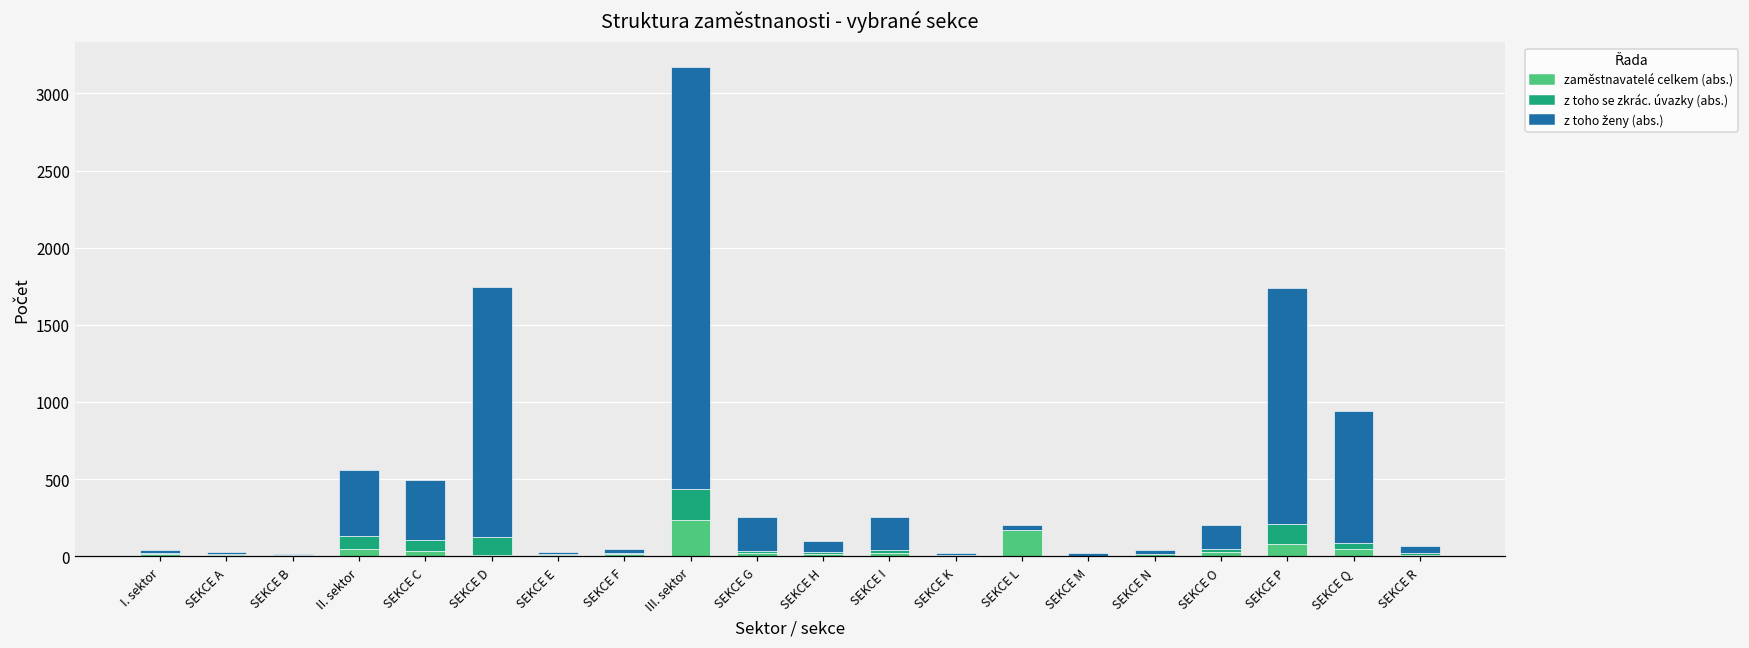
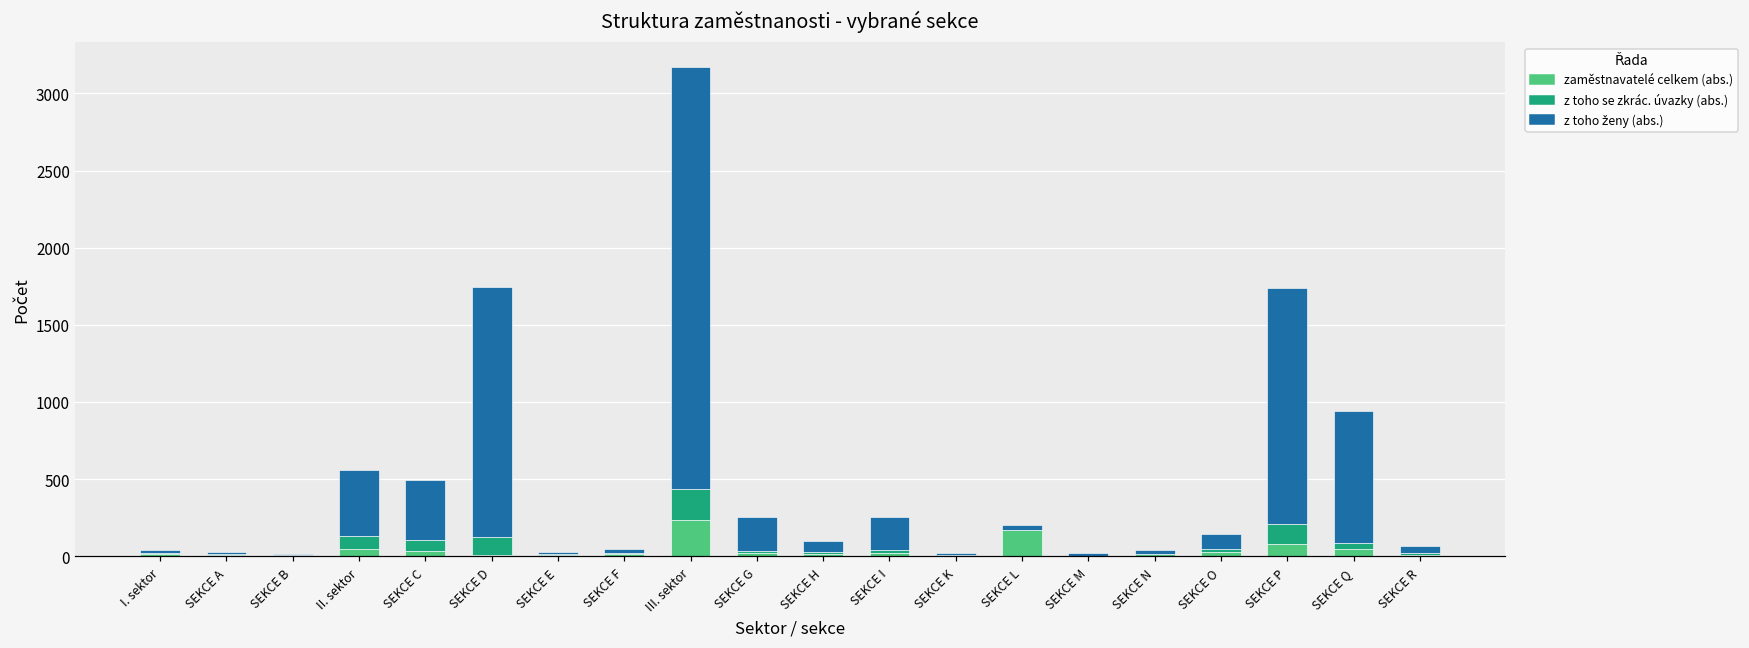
  {
    "zaměstnavatelé celkem (abs.)": {
      "II. sektor": 40,
      "SEKCE C": 30,
      "III. sektor": 240,
      "SEKCE G": 20,
      "SEKCE I": 20,
      "SEKCE L": 170,
      "SEKCE O": 30,
      "SEKCE P": 80,
      "SEKCE Q": 40
    },
    "z toho se zkrác. úvazky (abs.)": {
      "II. sektor": 90,
      "SEKCE C": 70,
      "SEKCE D": 120,
      "III. sektor": 200,
      "SEKCE I": 20,
      "SEKCE O": 20,
      "SEKCE P": 130,
      "SEKCE Q": 40
    },
    "z toho ženy (abs.)": {
      "I. sektor": 20,
      "II. sektor": 430,
      "SEKCE C": 390,
      "SEKCE D": 1620,
      "SEKCE F": 20,
      "III. sektor": 2740,
      "SEKCE G": 220,
      "SEKCE H": 70,
      "SEKCE I": 220,
      "SEKCE L": 30,
      "SEKCE N": 20,
-     "SEKCE O": 160,
+     "SEKCE O": 90,
      "SEKCE P": 1530,
      "SEKCE Q": 860,
      "SEKCE R": 50
    }
  }
